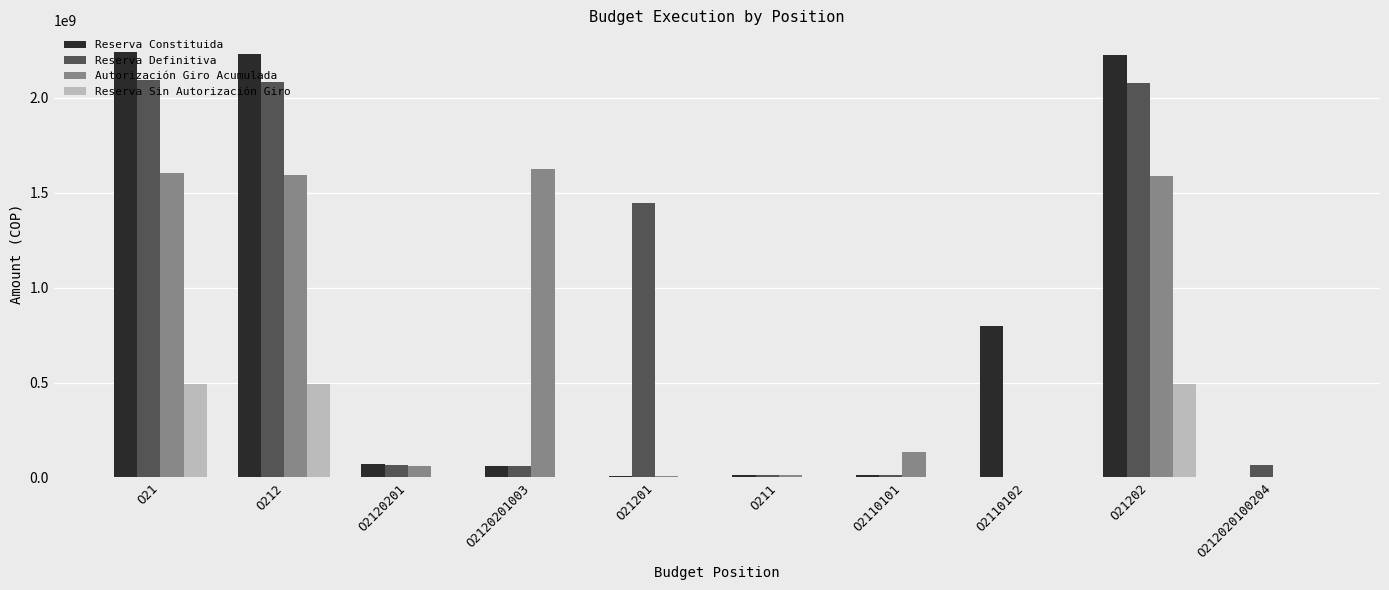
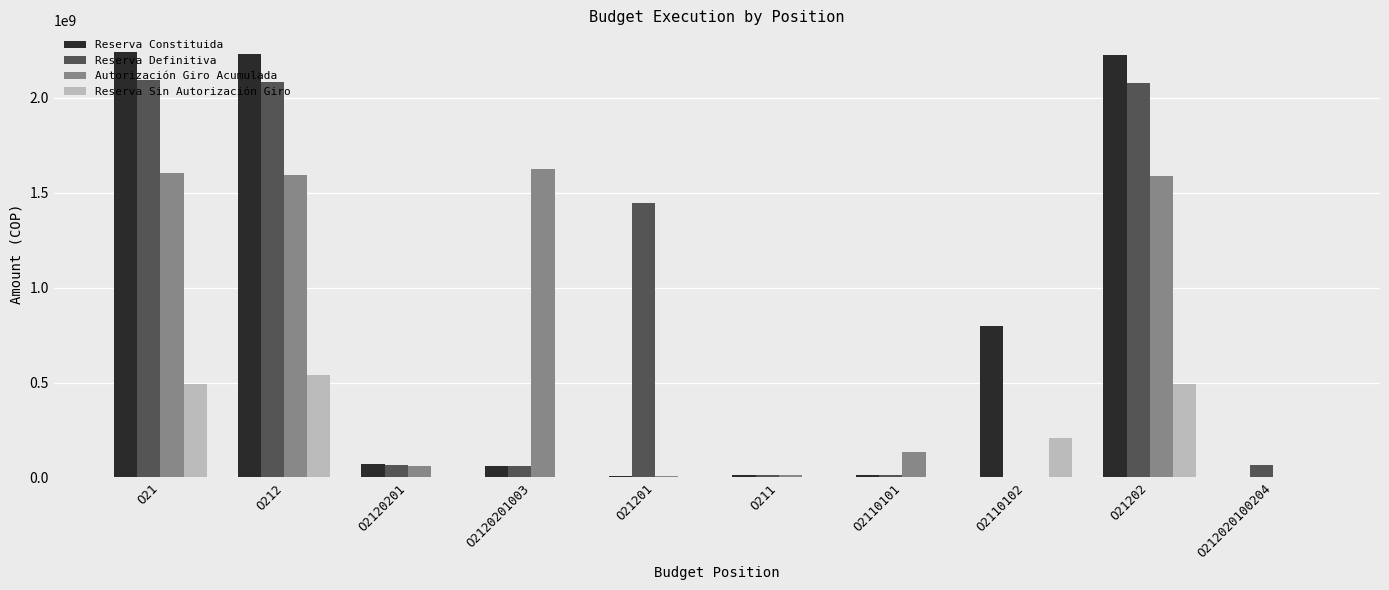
  {
    "Reserva Constituida": {
      "O21": 2240000000,
      "O212": 2230000000,
      "O2120201": 70000000,
      "O2120201003": 60000000,
      "O2110102": 800000000,
      "O21202": 2220000000
    },
    "Reserva Definitiva": {
      "O21": 2100000000,
      "O212": 2080000000,
      "O2120201": 70000000,
      "O2120201003": 60000000,
      "O21201": 1450000000,
      "O21202": 2080000000,
      "O212020100204": 70000000
    },
    "Autorización Giro Acumulada": {
      "O21": 1600000000,
      "O212": 1590000000,
      "O2120201": 60000000,
      "O2120201003": 1630000000,
      "O2110101": 130000000,
      "O2110102": 0,
      "O21202": 1590000000,
      "O212020100204": 0
    },
    "Reserva Sin Autorización Giro": {
      "O21": 490000000,
-     "O212": 490000000,
+     "O212": 540000000,
      "O2110101": 0,
-     "O2110102": 0,
+     "O2110102": 210000000,
      "O21202": 490000000
    }
  }
